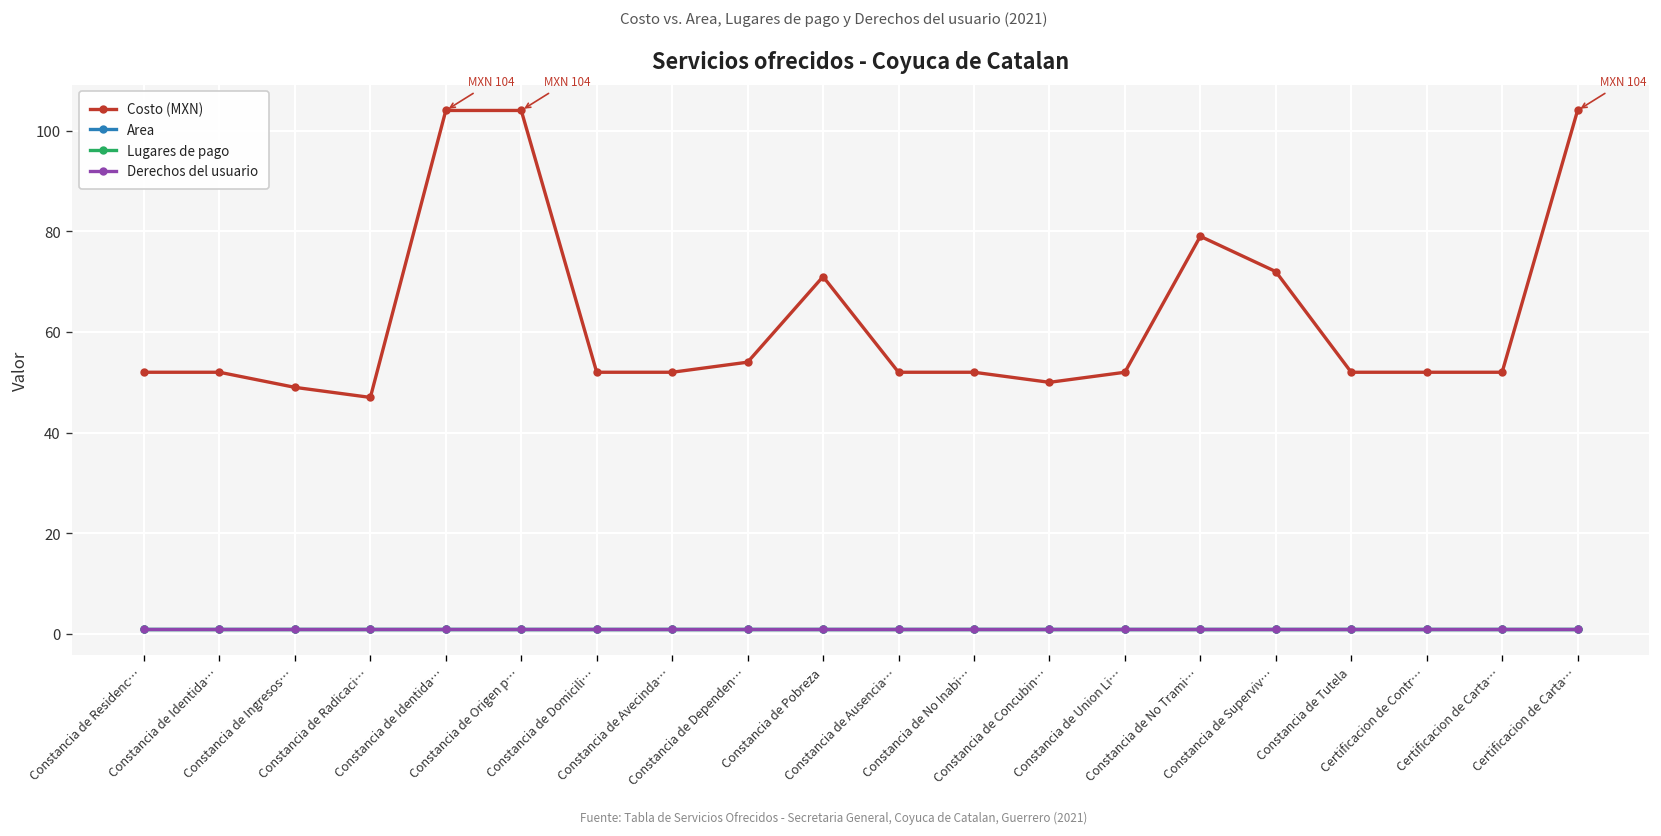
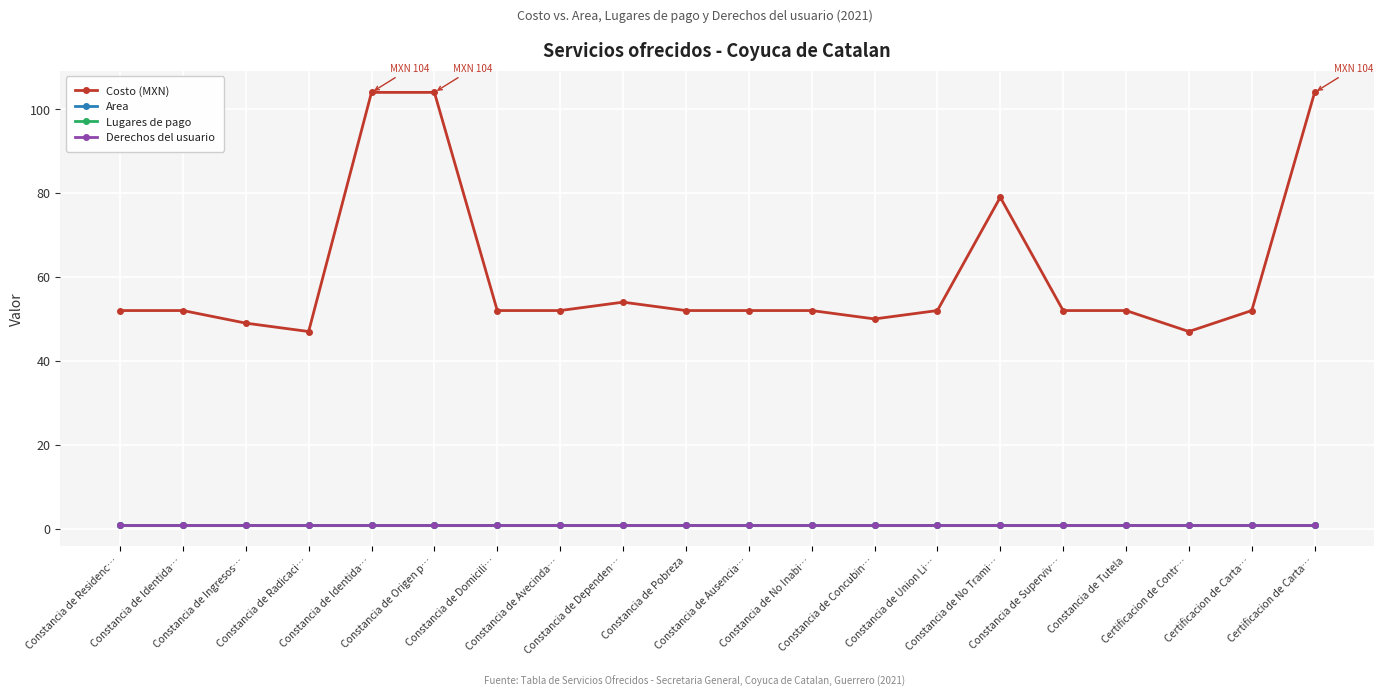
  {
    "Costo (MXN)": {
      "Constancia de Residenc…": 52,
      "Constancia de Ingresos…": 49,
      "Constancia de Radicaci…": 47,
      "Constancia de Domicili…": 52,
      "Constancia de Avecinda…": 52,
      "Constancia de Dependen…": 54,
-     "Constancia de Pobreza": 71,
+     "Constancia de Pobreza": 52,
      "Constancia de Ausencia…": 52,
      "Constancia de No Inabi…": 52,
      "Constancia de Concubin…": 50,
      "Constancia de Union Li…": 52,
      "Constancia de No Trami…": 79,
-     "Constancia de Superviv…": 72,
+     "Constancia de Superviv…": 52,
      "Constancia de Tutela": 52,
-     "Certificacion de Contr…": 52
+     "Certificacion de Contr…": 47
    },
    "Derechos del usuario": {
      "Constancia de Residenc…": 1,
      "Constancia de Ingresos…": 1,
      "Constancia de Radicaci…": 1,
      "Constancia de Origen p…": 1,
      "Constancia de Domicili…": 1,
      "Constancia de Avecinda…": 1,
      "Constancia de Dependen…": 1,
      "Constancia de Pobreza": 1,
      "Constancia de Ausencia…": 1,
      "Constancia de No Inabi…": 1,
      "Constancia de Concubin…": 1,
      "Constancia de Union Li…": 1,
      "Constancia de No Trami…": 1,
      "Constancia de Superviv…": 1,
      "Constancia de Tutela": 1,
      "Certificacion de Contr…": 1
    }
  }
